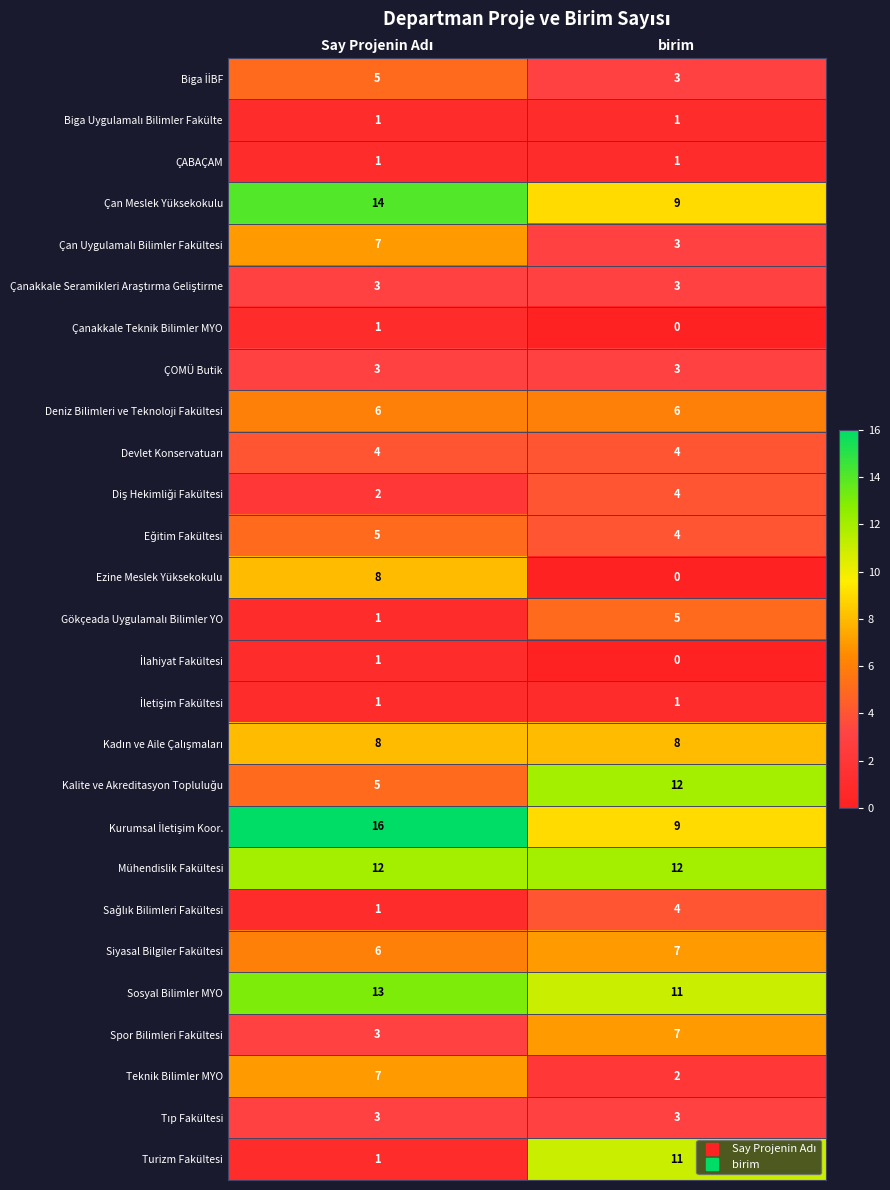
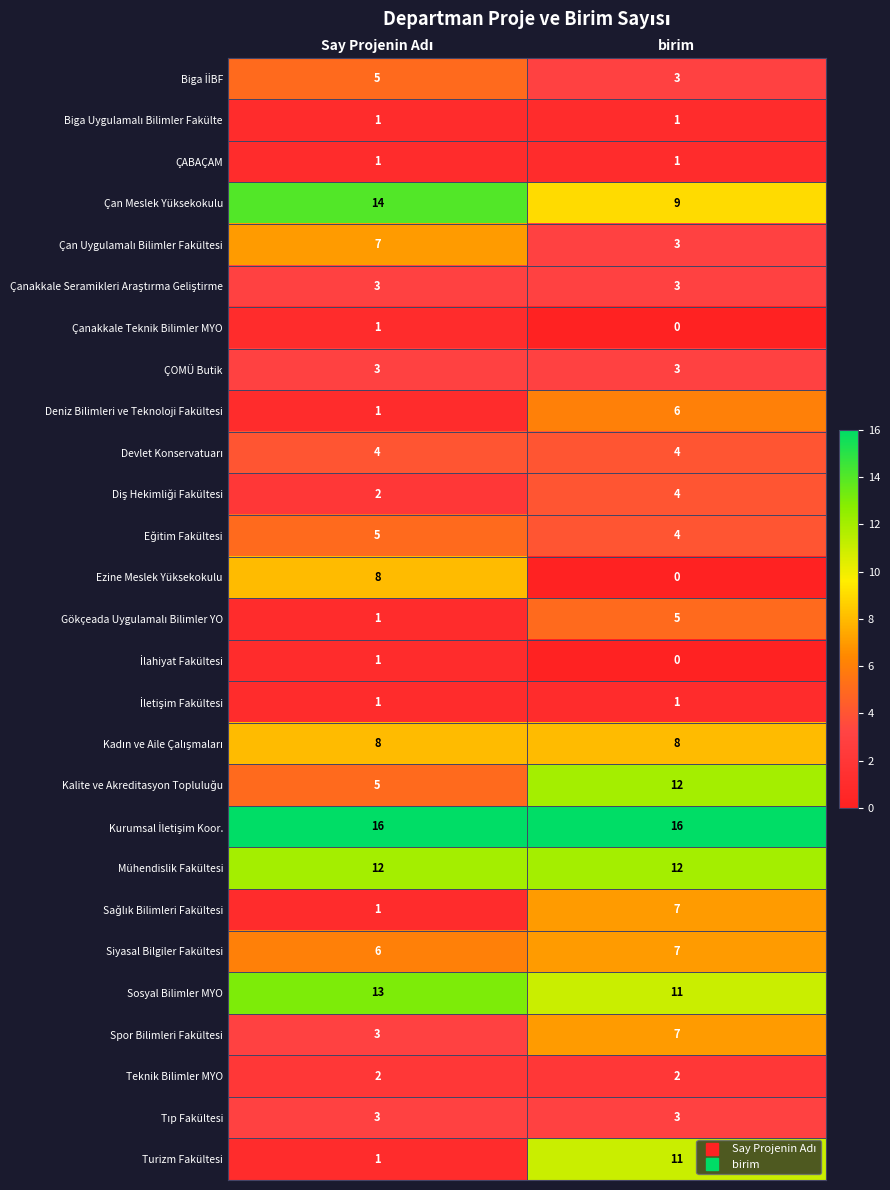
  {
    "Biga İİBF": {
      "Say Projenin Adı": 5,
      "birim": 3
    },
    "Biga Uygulamalı Bilimler Fakülte": {
      "Say Projenin Adı": 1,
      "birim": 1
    },
    "ÇABAÇAM": {
      "Say Projenin Adı": 1,
      "birim": 1
    },
    "Çan Meslek Yüksekokulu": {
      "Say Projenin Adı": 14,
      "birim": 9
    },
    "Çan Uygulamalı Bilimler Fakültesi": {
      "Say Projenin Adı": 7,
      "birim": 3
    },
    "Çanakkale Seramikleri Araştırma Geliştirme": {
      "Say Projenin Adı": 3,
      "birim": 3
    },
    "Çanakkale Teknik Bilimler MYO": {
      "Say Projenin Adı": 1,
      "birim": 0
    },
    "ÇOMÜ Butik": {
      "Say Projenin Adı": 3,
      "birim": 3
    },
    "Deniz Bilimleri ve Teknoloji Fakültesi": {
-     "Say Projenin Adı": 6,
+     "Say Projenin Adı": 1,
      "birim": 6
    },
    "Devlet Konservatuarı": {
      "Say Projenin Adı": 4,
      "birim": 4
    },
    "Diş Hekimliği Fakültesi": {
      "Say Projenin Adı": 2,
      "birim": 4
    },
    "Eğitim Fakültesi": {
      "Say Projenin Adı": 5,
      "birim": 4
    },
    "Ezine Meslek Yüksekokulu": {
      "Say Projenin Adı": 8,
      "birim": 0
    },
    "Gökçeada Uygulamalı Bilimler YO": {
      "Say Projenin Adı": 1,
      "birim": 5
    },
    "İlahiyat Fakültesi": {
      "Say Projenin Adı": 1,
      "birim": 0
    },
    "İletişim Fakültesi": {
      "Say Projenin Adı": 1,
      "birim": 1
    },
    "Kadın ve Aile Çalışmaları": {
      "Say Projenin Adı": 8,
      "birim": 8
    },
    "Kalite ve Akreditasyon Topluluğu": {
      "Say Projenin Adı": 5,
      "birim": 12
    },
    "Kurumsal İletişim Koor.": {
      "Say Projenin Adı": 16,
-     "birim": 9
+     "birim": 16
    },
    "Mühendislik Fakültesi": {
      "Say Projenin Adı": 12,
      "birim": 12
    },
    "Sağlık Bilimleri Fakültesi": {
      "Say Projenin Adı": 1,
-     "birim": 4
+     "birim": 7
    },
    "Siyasal Bilgiler Fakültesi": {
      "Say Projenin Adı": 6,
      "birim": 7
    },
    "Sosyal Bilimler MYO": {
      "Say Projenin Adı": 13,
      "birim": 11
    },
    "Spor Bilimleri Fakültesi": {
      "Say Projenin Adı": 3,
      "birim": 7
    },
    "Teknik Bilimler MYO": {
-     "Say Projenin Adı": 7,
+     "Say Projenin Adı": 2,
      "birim": 2
    },
    "Tıp Fakültesi": {
      "Say Projenin Adı": 3,
      "birim": 3
    },
    "Turizm Fakültesi": {
      "Say Projenin Adı": 1,
      "birim": 11
    }
  }
